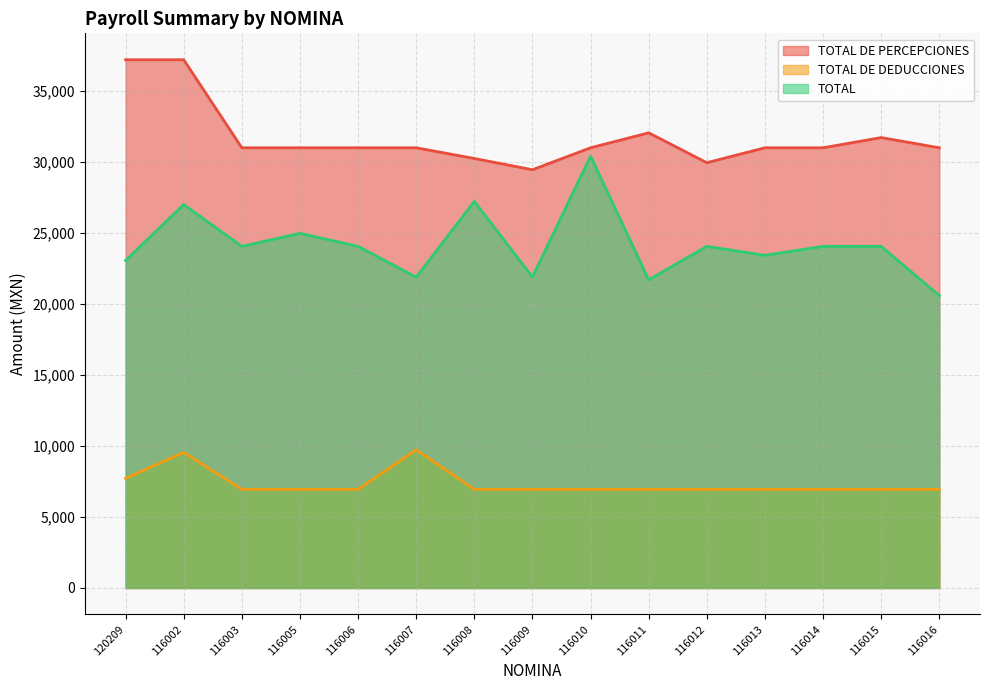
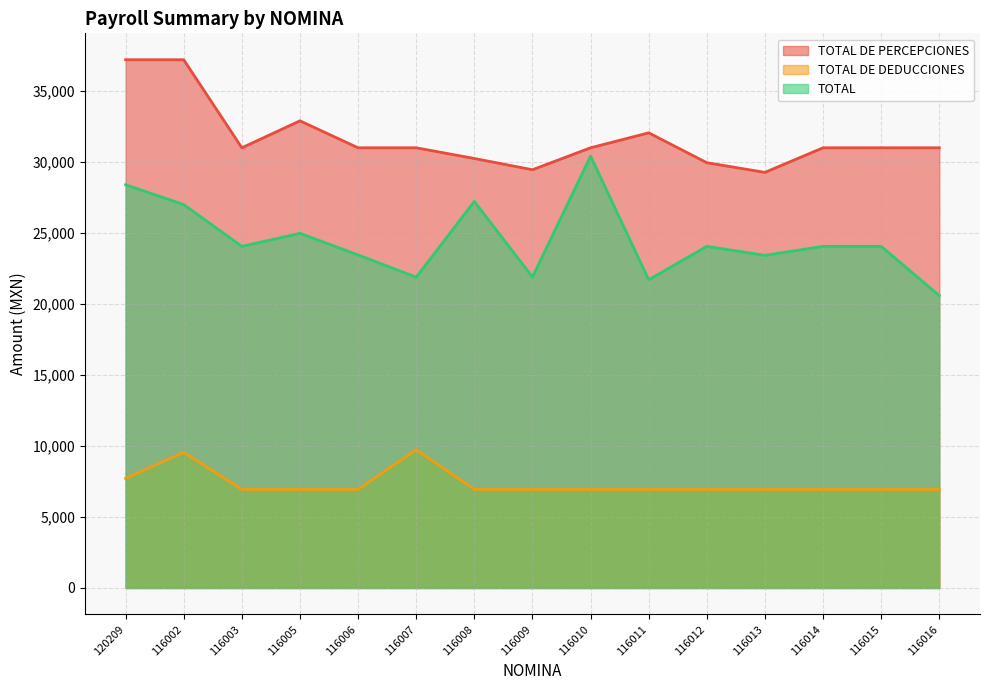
  {
    "TOTAL DE PERCEPCIONES": {
      "120209": "37,200",
      "116002": "37,200",
      "116003": "31,000",
-     "116005": "31,000",
+     "116005": "32,900",
      "116006": "31,000",
      "116007": "31,000",
      "116008": "30,300",
      "116009": "29,500",
      "116010": "31,000",
      "116011": "32,100",
      "116012": "30,000",
-     "116013": "31,000",
+     "116013": "29,300",
      "116014": "31,000",
-     "116015": "31,700",
+     "116015": "31,000",
      "116016": "31,000"
    },
    "TOTAL DE DEDUCCIONES": {
      "120209": "7,700",
      "116002": "9,600",
      "116003": "6,900",
      "116005": "6,900",
      "116006": "6,900",
      "116007": "9,700",
      "116008": "6,900",
      "116009": "6,900",
      "116010": "6,900",
      "116011": "6,900",
      "116012": "6,900",
      "116013": "6,900",
      "116014": "6,900",
      "116015": "6,900",
      "116016": "6,900"
    },
    "TOTAL": {
-     "120209": "23,100",
+     "120209": "28,400",
      "116002": "27,000",
      "116003": "24,100",
      "116005": "25,000",
-     "116006": "24,100",
+     "116006": "23,500",
      "116007": "21,900",
      "116008": "27,200",
      "116009": "21,900",
      "116010": "30,400",
      "116011": "21,700",
      "116012": "24,100",
      "116013": "23,400",
      "116014": "24,100",
      "116015": "24,100",
      "116016": "20,600"
    }
  }
